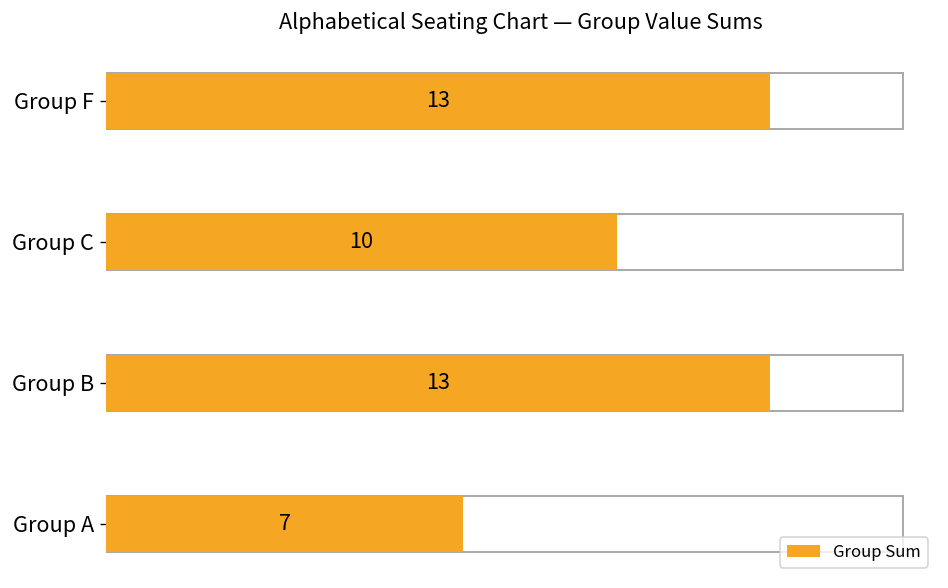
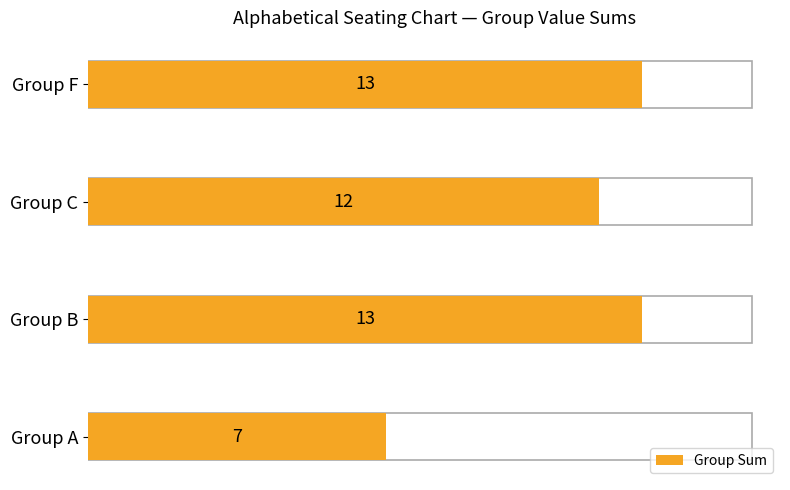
  {
    "Group Sum": {
-     "Group C": 10
+     "Group C": 12
    }
  }
